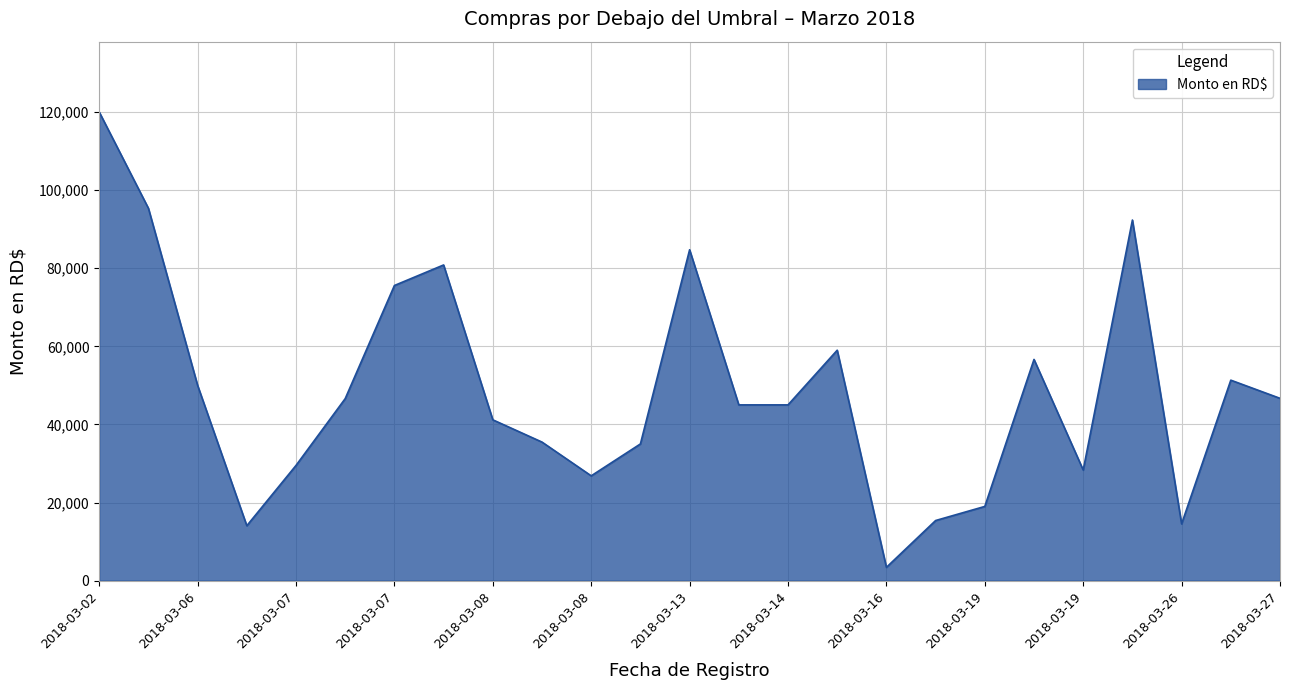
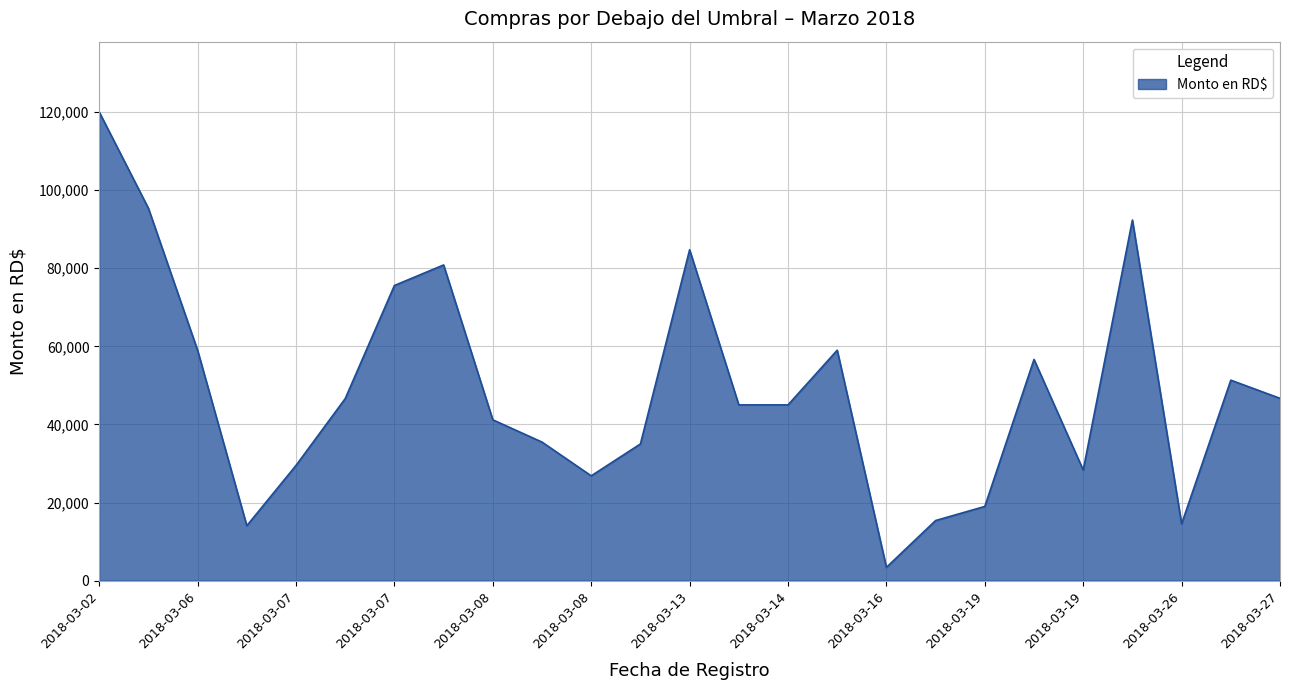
  {
    "2018-03-02": "120,000",
-   "2018-03-06": "50,000",
+   "2018-03-06": "59,000",
    "2018-03-13": "85,000",
    "2018-03-26": "15,000"
  }
